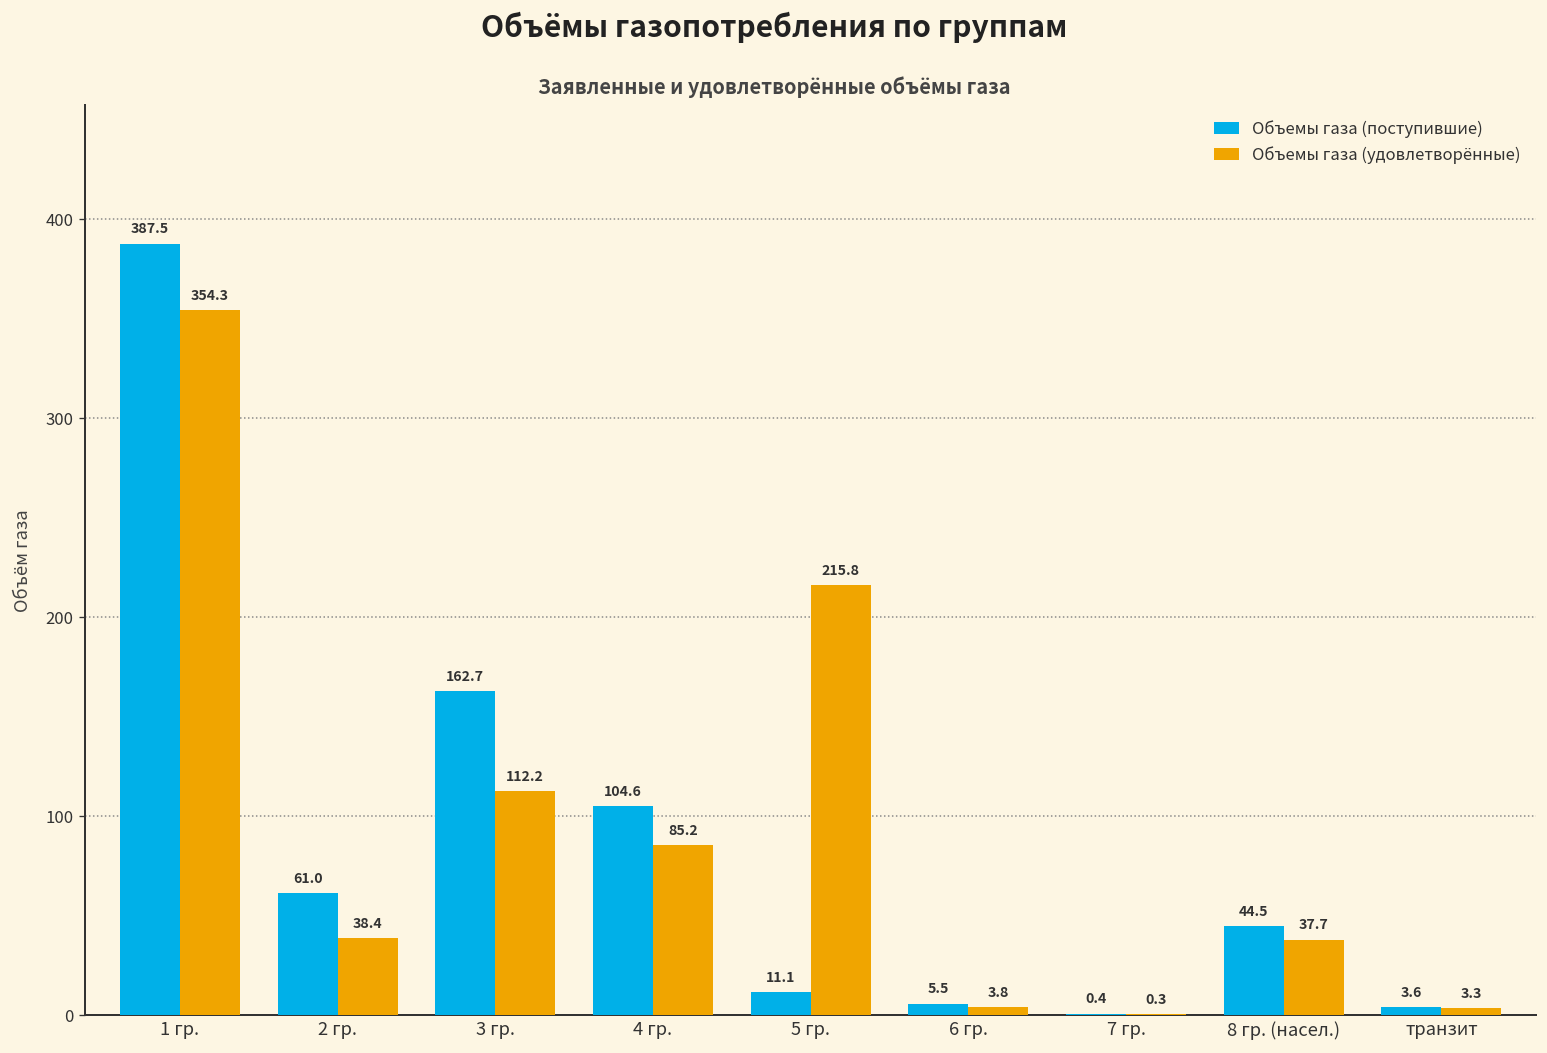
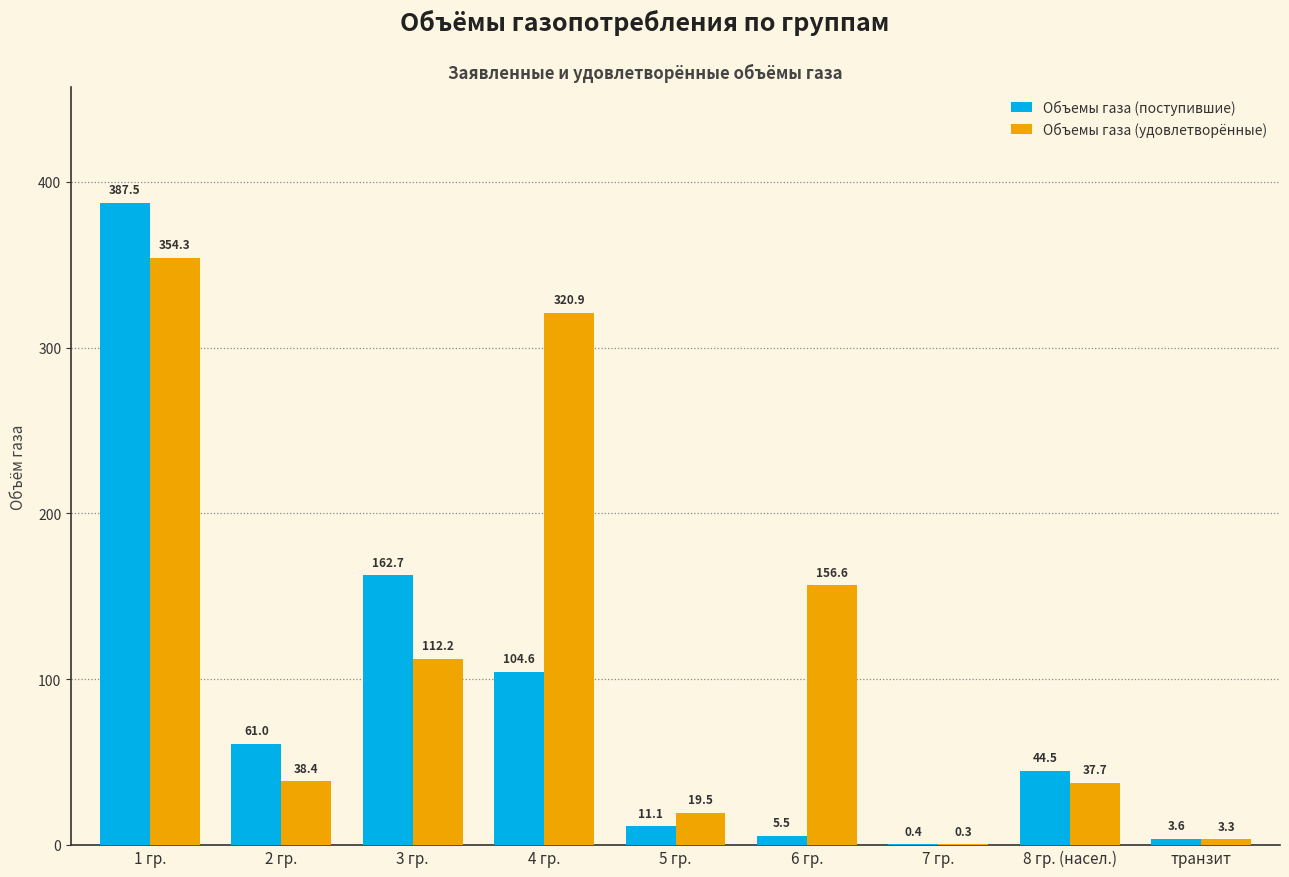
  {
    "Объемы газа (поступившие)": {
      "1 гр.": 387.5,
      "2 гр.": 61.0,
      "3 гр.": 162.7,
      "4 гр.": 104.6,
      "5 гр.": 11.1,
      "6 гр.": 5.5,
      "7 гр.": 0.4,
      "8 гр. (насел.)": 44.5,
      "транзит": 3.6
    },
    "Объемы газа (удовлетворённые)": {
      "1 гр.": 354.3,
      "2 гр.": 38.4,
      "3 гр.": 112.2,
-     "4 гр.": 85.2,
-     "5 гр.": 215.8,
-     "6 гр.": 3.8,
+     "4 гр.": 320.9,
+     "5 гр.": 19.5,
+     "6 гр.": 156.6,
      "7 гр.": 0.3,
      "8 гр. (насел.)": 37.7,
      "транзит": 3.3
    }
  }
